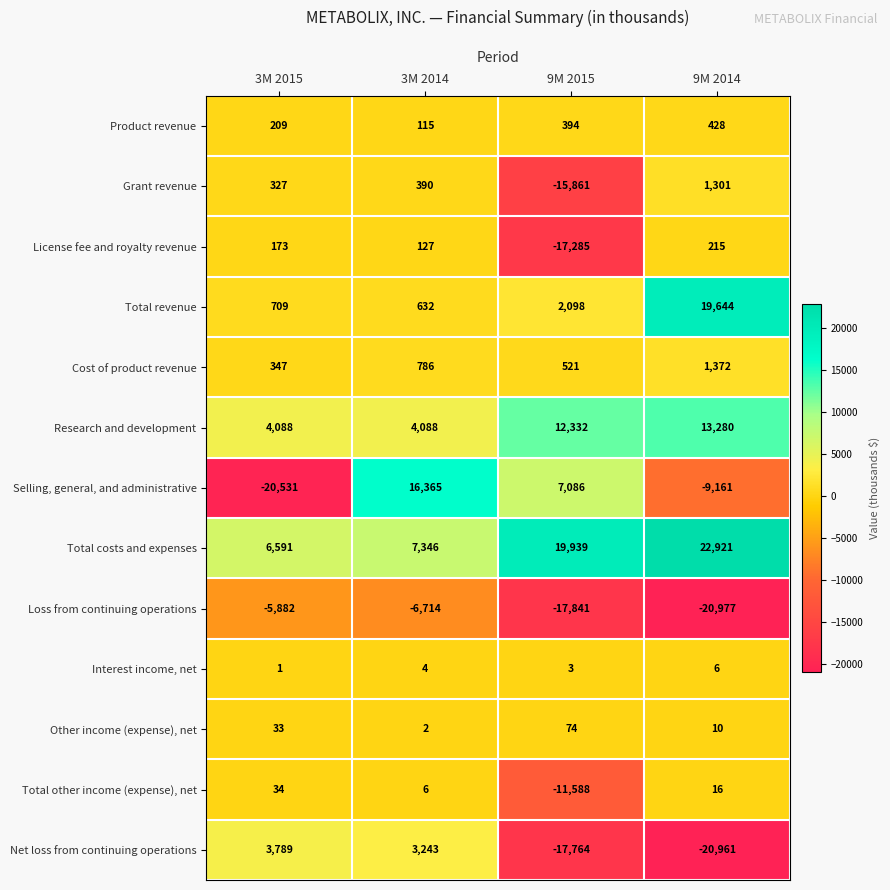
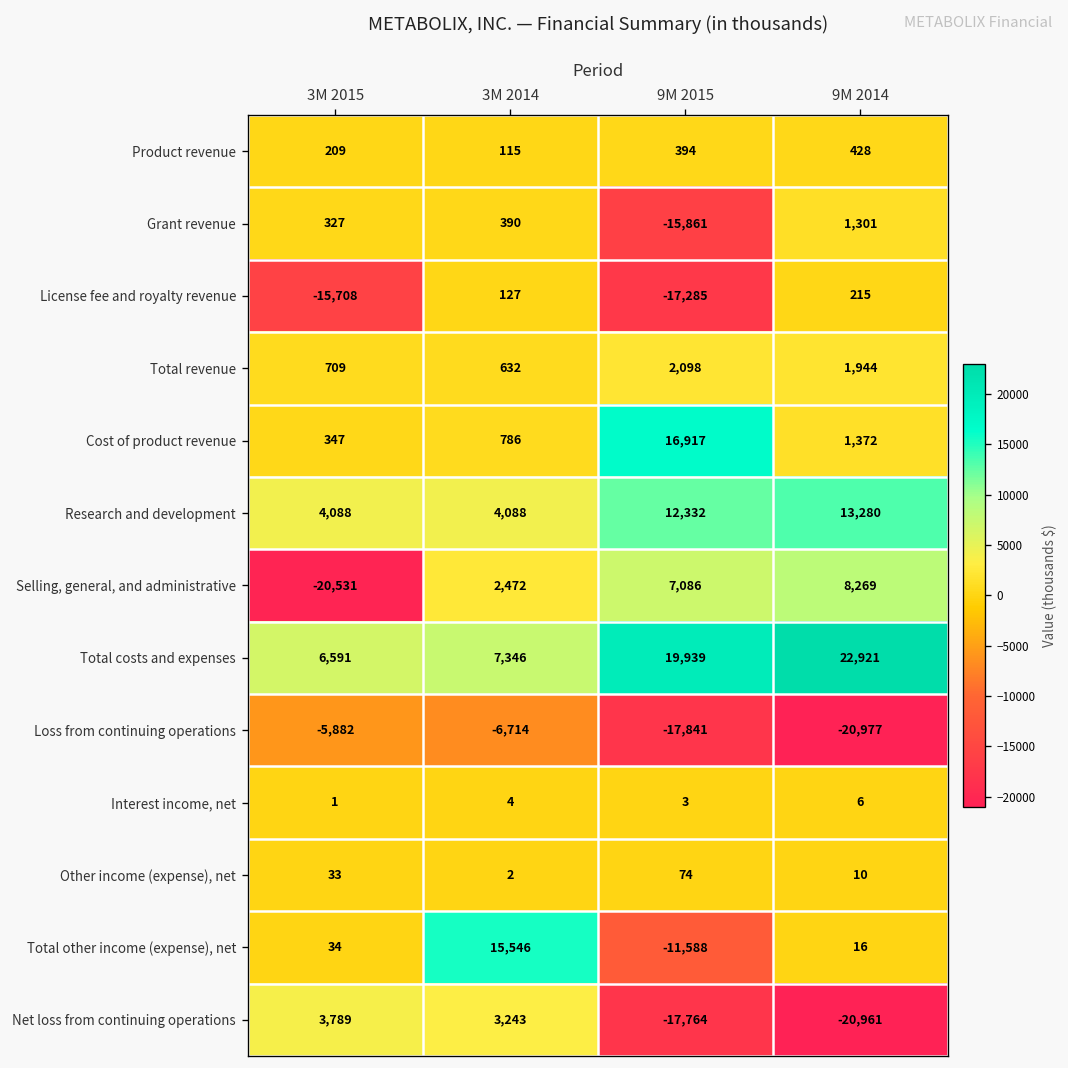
  {
    "Product revenue": {
      "3M 2015": "209",
      "3M 2014": "115",
      "9M 2015": "394",
      "9M 2014": "428"
    },
    "Grant revenue": {
      "3M 2015": "327",
      "3M 2014": "390",
      "9M 2015": "-15,861",
      "9M 2014": "1,301"
    },
    "License fee and royalty revenue": {
-     "3M 2015": "173",
+     "3M 2015": "-15,708",
      "3M 2014": "127",
      "9M 2015": "-17,285",
      "9M 2014": "215"
    },
    "Total revenue": {
      "3M 2015": "709",
      "3M 2014": "632",
      "9M 2015": "2,098",
-     "9M 2014": "19,644"
+     "9M 2014": "1,944"
    },
    "Cost of product revenue": {
      "3M 2015": "347",
      "3M 2014": "786",
-     "9M 2015": "521",
+     "9M 2015": "16,917",
      "9M 2014": "1,372"
    },
    "Research and development": {
      "3M 2015": "4,088",
      "3M 2014": "4,088",
      "9M 2015": "12,332",
      "9M 2014": "13,280"
    },
    "Selling, general, and administrative": {
      "3M 2015": "-20,531",
-     "3M 2014": "16,365",
+     "3M 2014": "2,472",
      "9M 2015": "7,086",
-     "9M 2014": "-9,161"
+     "9M 2014": "8,269"
    },
    "Total costs and expenses": {
      "3M 2015": "6,591",
      "3M 2014": "7,346",
      "9M 2015": "19,939",
      "9M 2014": "22,921"
    },
    "Loss from continuing operations": {
      "3M 2015": "-5,882",
      "3M 2014": "-6,714",
      "9M 2015": "-17,841",
      "9M 2014": "-20,977"
    },
    "Interest income, net": {
      "3M 2015": "1",
      "3M 2014": "4",
      "9M 2015": "3",
      "9M 2014": "6"
    },
    "Other income (expense), net": {
      "3M 2015": "33",
      "3M 2014": "2",
      "9M 2015": "74",
      "9M 2014": "10"
    },
    "Total other income (expense), net": {
      "3M 2015": "34",
-     "3M 2014": "6",
+     "3M 2014": "15,546",
      "9M 2015": "-11,588",
      "9M 2014": "16"
    },
    "Net loss from continuing operations": {
      "3M 2015": "3,789",
      "3M 2014": "3,243",
      "9M 2015": "-17,764",
      "9M 2014": "-20,961"
    }
  }
